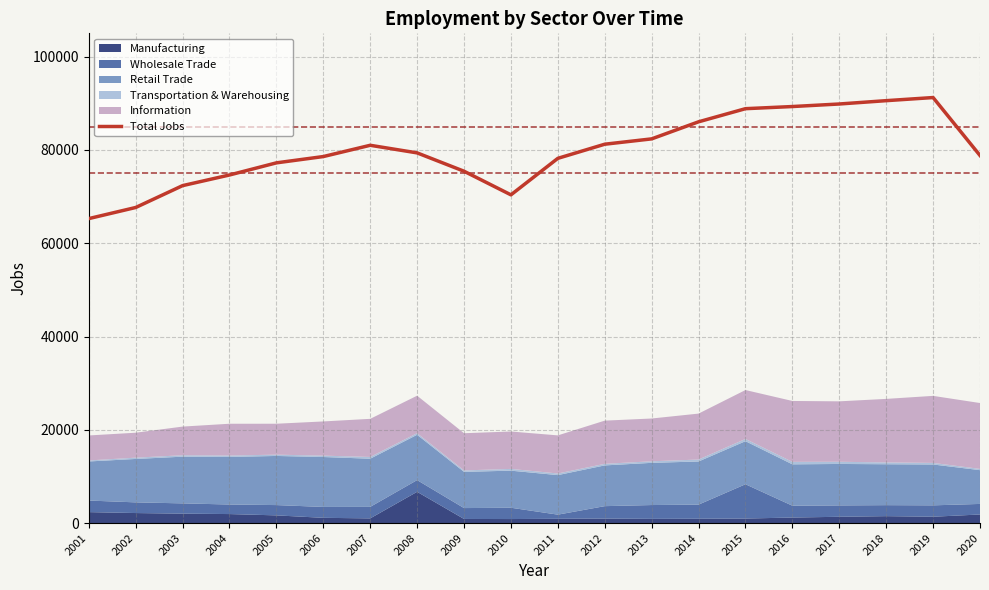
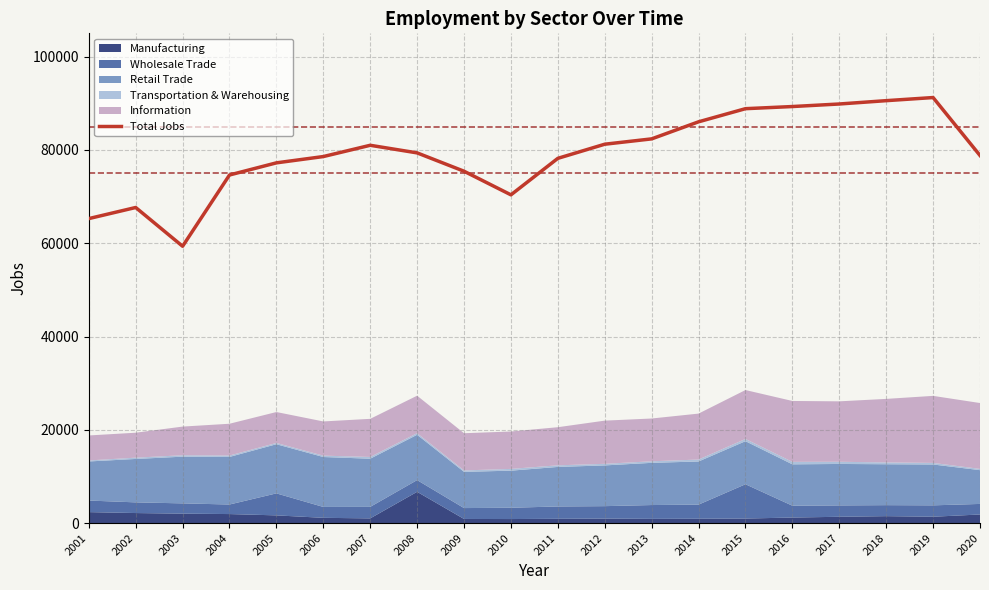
  {
    "Total Jobs": {
      "2001": 65000,
      "2002": 68000,
-     "2003": 72000,
+     "2003": 59000,
      "2004": 75000,
      "2005": 77000,
      "2006": 79000,
      "2007": 81000,
      "2008": 79000,
      "2009": 75000,
      "2010": 70000,
      "2011": 78000,
      "2012": 81000,
      "2013": 82000,
      "2014": 86000,
      "2015": 89000,
      "2016": 89000,
      "2017": 90000,
      "2018": 91000,
      "2019": 91000,
      "2020": 79000
    },
    "Manufacturing": {
      "2001": 2000,
      "2002": 2000,
      "2003": 2000,
      "2004": 2000,
      "2005": 2000,
      "2006": 1000,
      "2007": 1000,
      "2008": 7000,
      "2009": 1000,
      "2010": 1000,
      "2011": 1000,
      "2012": 1000,
      "2013": 1000,
      "2014": 1000,
      "2015": 1000,
      "2016": 1000,
      "2017": 1000,
      "2018": 2000,
      "2019": 1000,
      "2020": 2000
    },
    "Wholesale Trade": {
      "2001": 2000,
      "2002": 2000,
      "2003": 2000,
      "2004": 2000,
-     "2005": 2000,
+     "2005": 5000,
      "2006": 2000,
      "2007": 2000,
      "2008": 3000,
      "2009": 2000,
      "2010": 2000,
-     "2011": 1000,
+     "2011": 3000,
      "2012": 3000,
      "2013": 3000,
      "2014": 3000,
      "2015": 7000,
      "2016": 3000,
      "2017": 2000,
      "2018": 2000,
      "2019": 2000,
      "2020": 2000
    }
  }
